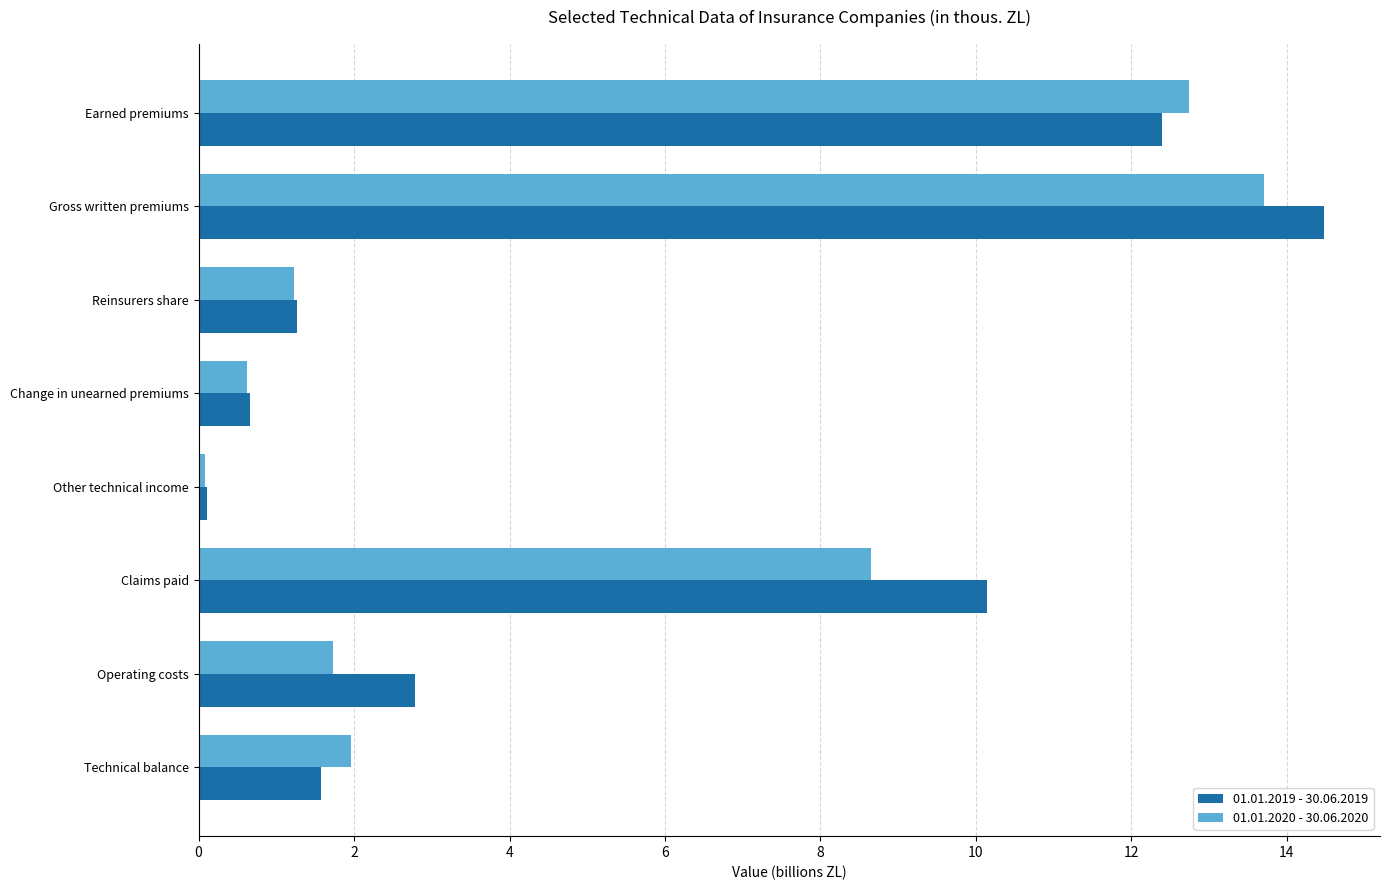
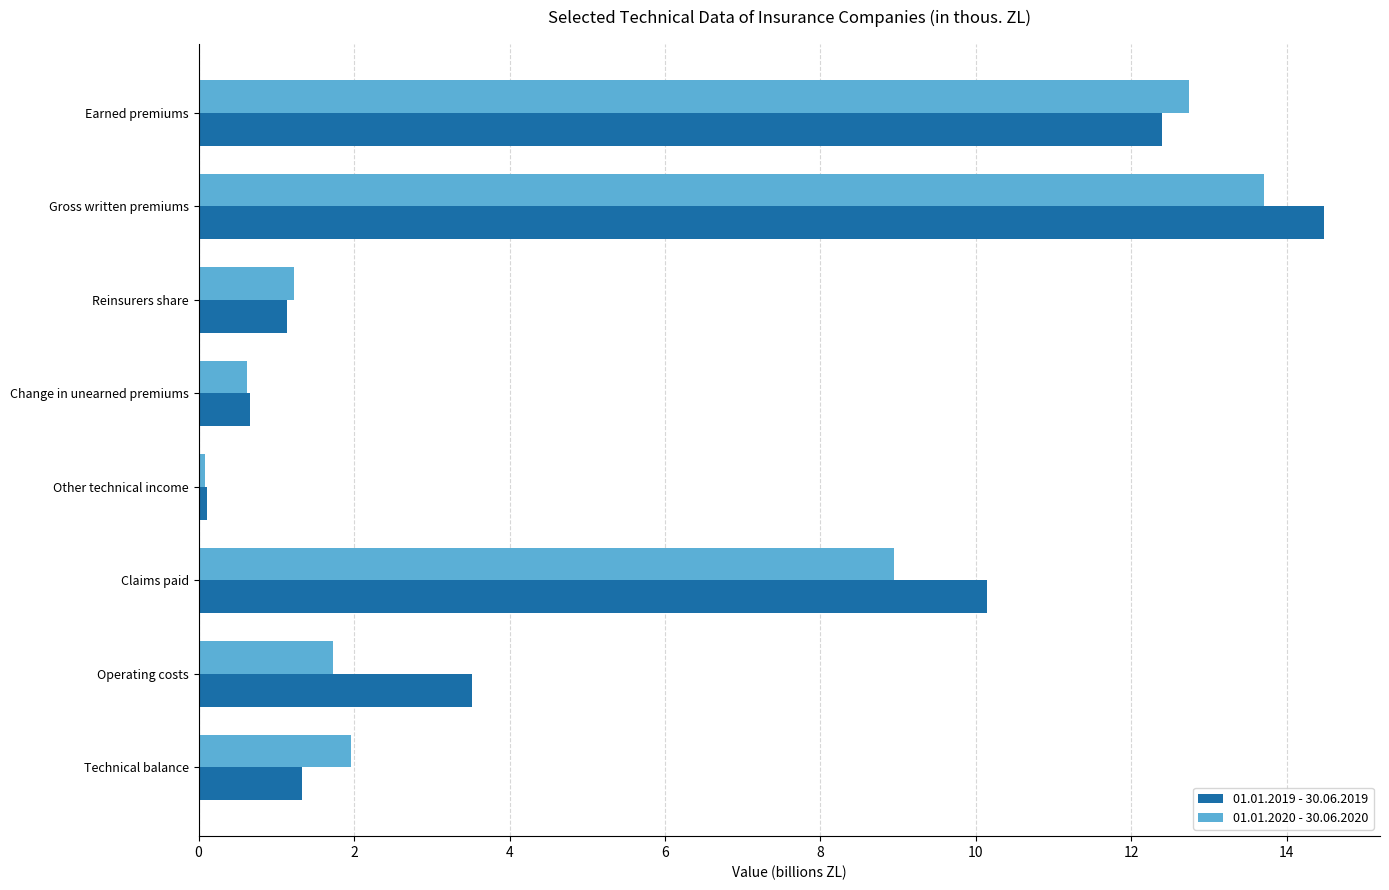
  {
    "01.01.2019 - 30.06.2019": {
      "Earned premiums": 12.4,
      "Gross written premiums": 14.5,
-     "Reinsurers share": 1.3,
+     "Reinsurers share": 1.1,
      "Change in unearned premiums": 0.7,
      "Other technical income": 0.1,
      "Claims paid": 10.1,
-     "Operating costs": 2.8,
-     "Technical balance": 1.6
+     "Operating costs": 3.5,
+     "Technical balance": 1.3
    },
    "01.01.2020 - 30.06.2020": {
      "Earned premiums": 12.7,
      "Gross written premiums": 13.7,
      "Reinsurers share": 1.2,
      "Change in unearned premiums": 0.6,
      "Other technical income": 0.1,
-     "Claims paid": 8.6,
+     "Claims paid": 8.9,
      "Operating costs": 1.7,
      "Technical balance": 2.0
    }
  }
